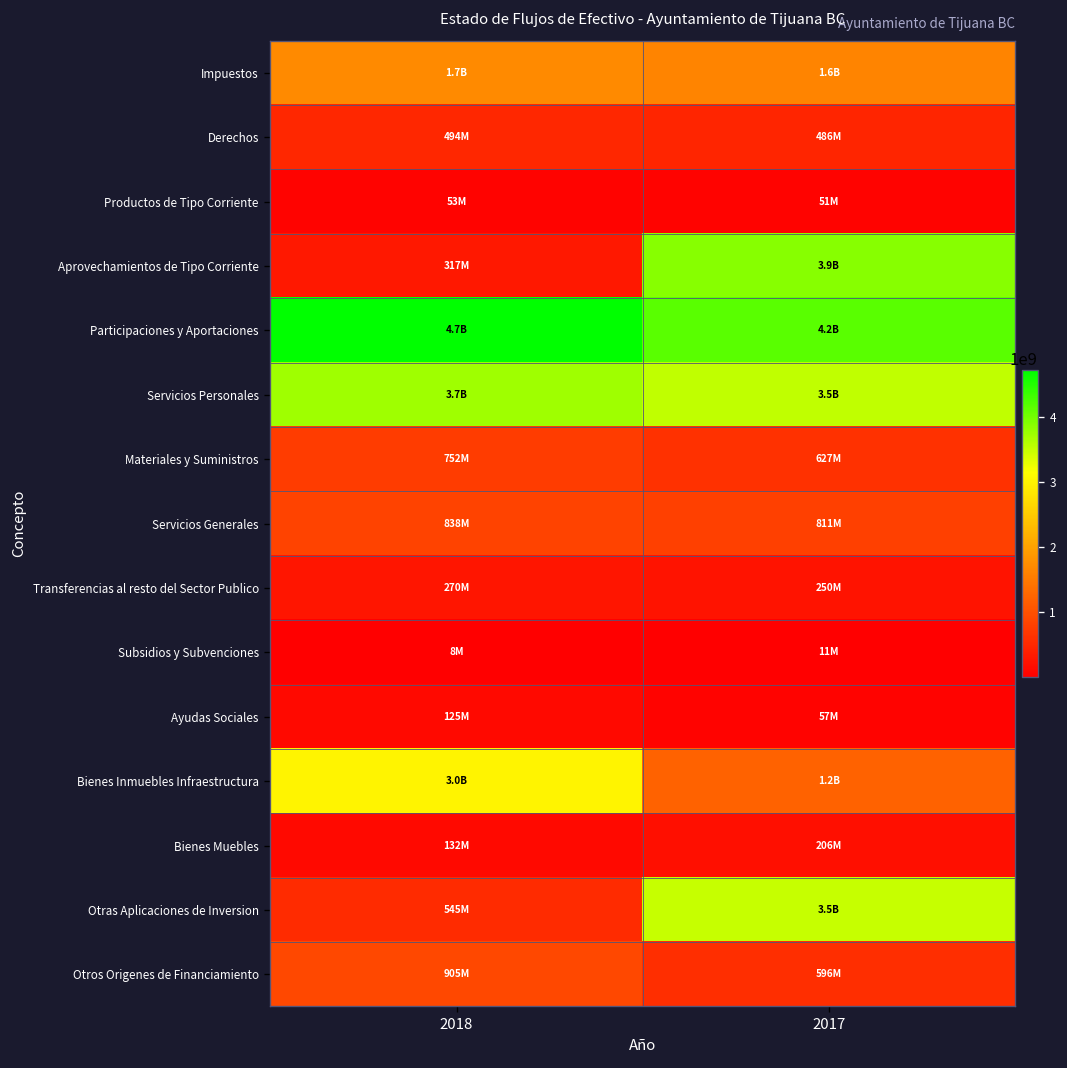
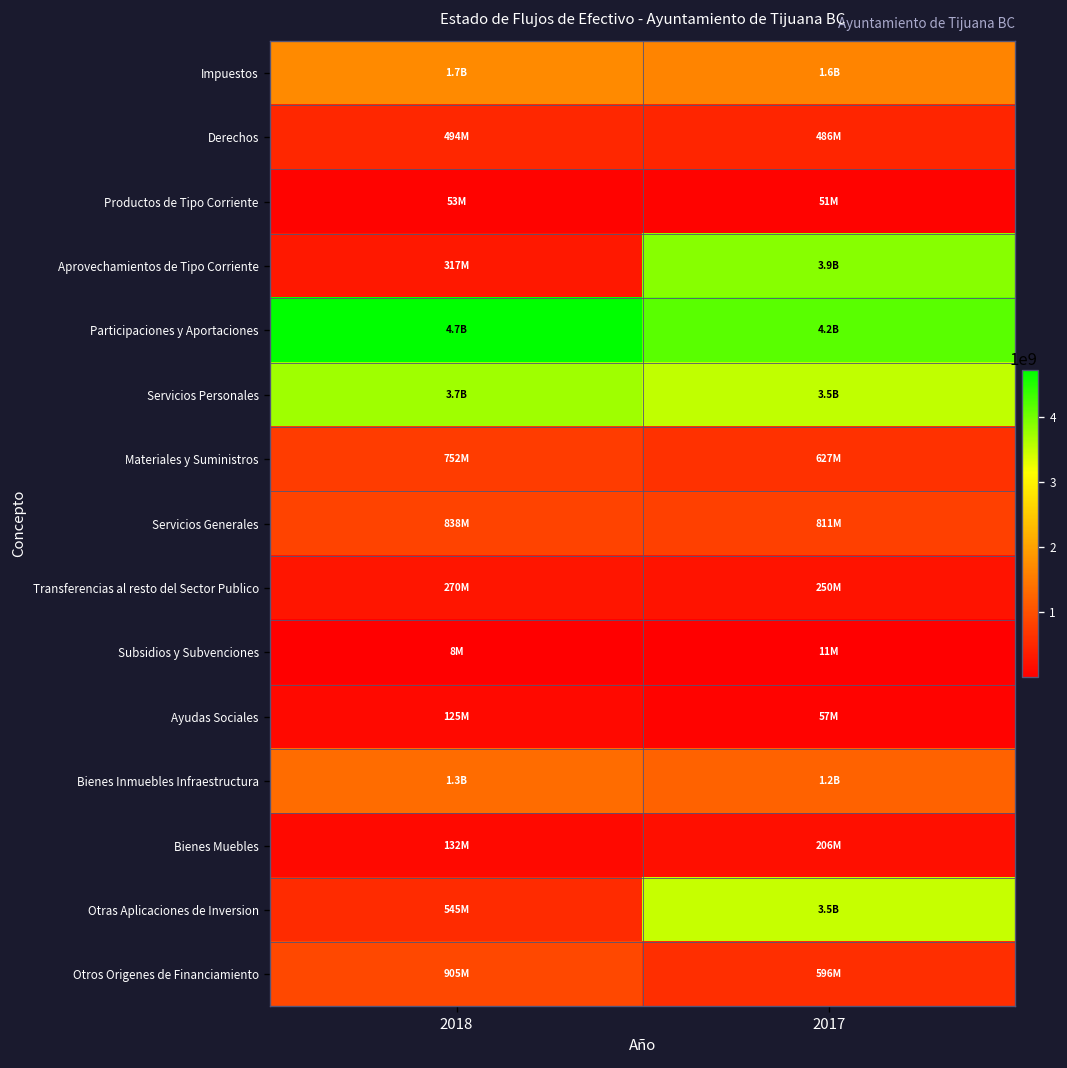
  {
    "Impuestos": {
      "2018": "1.7B",
      "2017": "1.6B"
    },
    "Derechos": {
      "2018": "494M",
      "2017": "486M"
    },
    "Productos de Tipo Corriente": {
      "2018": "53M",
      "2017": "51M"
    },
    "Aprovechamientos de Tipo Corriente": {
      "2018": "317M",
      "2017": "3.9B"
    },
    "Participaciones y Aportaciones": {
      "2018": "4.7B",
      "2017": "4.2B"
    },
    "Servicios Personales": {
      "2018": "3.7B",
      "2017": "3.5B"
    },
    "Materiales y Suministros": {
      "2018": "752M",
      "2017": "627M"
    },
    "Servicios Generales": {
      "2018": "838M",
      "2017": "811M"
    },
    "Transferencias al resto del Sector Publico": {
      "2018": "270M",
      "2017": "250M"
    },
    "Subsidios y Subvenciones": {
      "2018": "8M",
      "2017": "11M"
    },
    "Ayudas Sociales": {
      "2018": "125M",
      "2017": "57M"
    },
    "Bienes Inmuebles Infraestructura": {
-     "2018": "3.0B",
+     "2018": "1.3B",
      "2017": "1.2B"
    },
    "Bienes Muebles": {
      "2018": "132M",
      "2017": "206M"
    },
    "Otras Aplicaciones de Inversion": {
      "2018": "545M",
      "2017": "3.5B"
    },
    "Otros Origenes de Financiamiento": {
      "2018": "905M",
      "2017": "596M"
    }
  }
